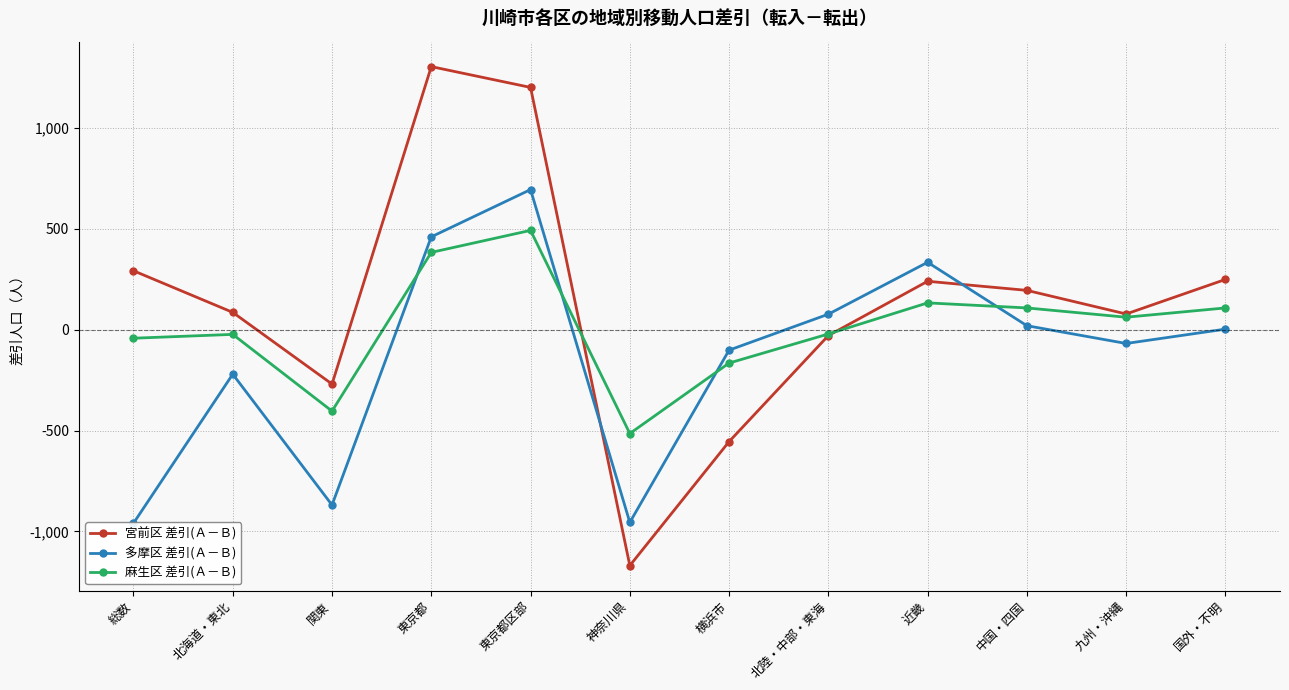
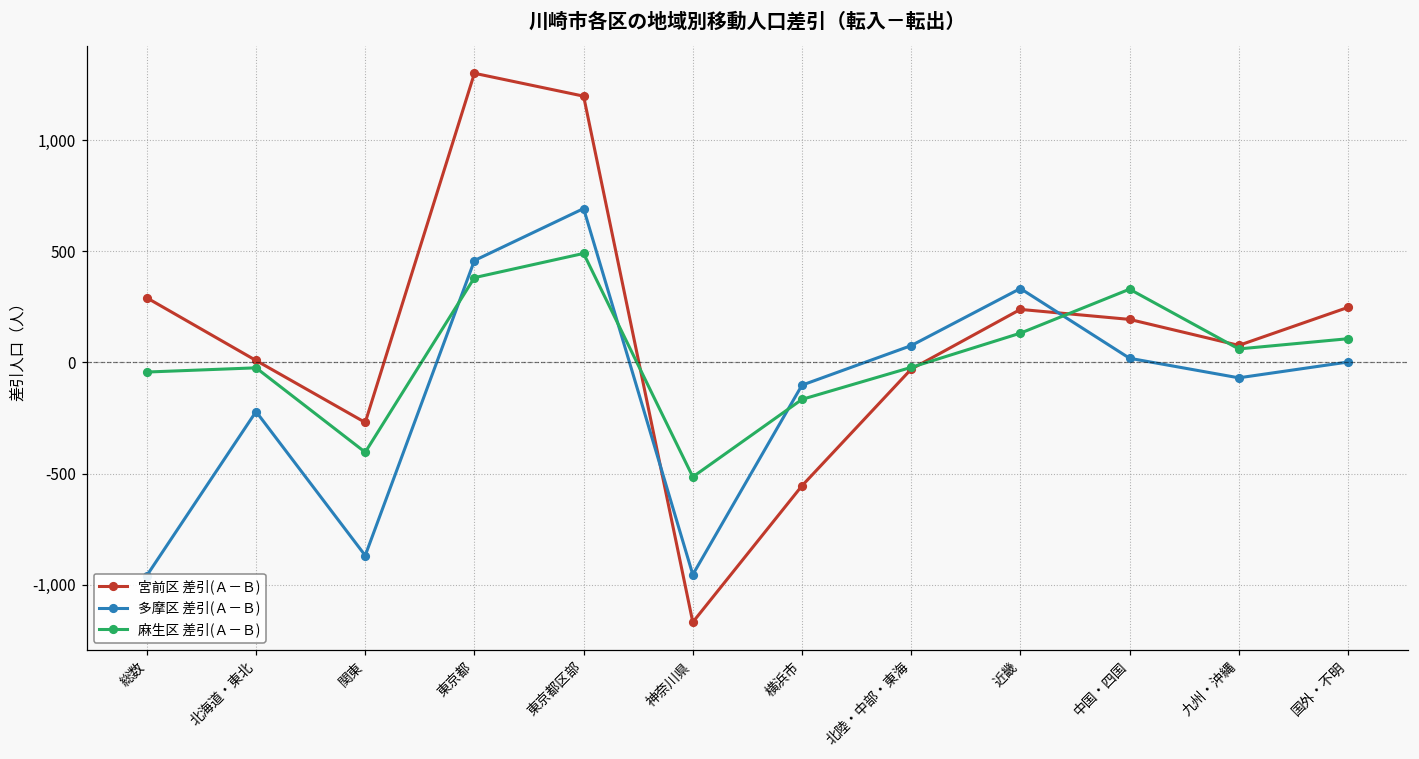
  {
    "宮前区 差引(Ａ－Ｂ)": {
      "総数": "290",
-     "北海道・東北": "90",
+     "北海道・東北": "10",
      "関東": "-270",
      "東京都": "1,300",
      "東京都区部": "1,200",
      "神奈川県": "-1,170",
      "横浜市": "-560",
      "近畿": "240",
      "中国・四国": "190",
      "九州・沖縄": "80",
      "国外・不明": "250"
    },
    "多摩区 差引(Ａ－Ｂ)": {
      "北海道・東北": "-220",
      "関東": "-870",
      "東京都": "460",
      "東京都区部": "690",
      "神奈川県": "-960",
      "横浜市": "-100",
      "北陸・中部・東海": "80",
      "近畿": "330",
      "中国・四国": "20",
      "九州・沖縄": "-70",
      "国外・不明": "0"
    },
    "麻生区 差引(Ａ－Ｂ)": {
      "総数": "-40",
      "北海道・東北": "-20",
      "関東": "-400",
      "東京都": "380",
      "東京都区部": "490",
      "神奈川県": "-520",
      "横浜市": "-170",
      "近畿": "130",
-     "中国・四国": "110",
+     "中国・四国": "330",
      "九州・沖縄": "60",
      "国外・不明": "110"
    }
  }
